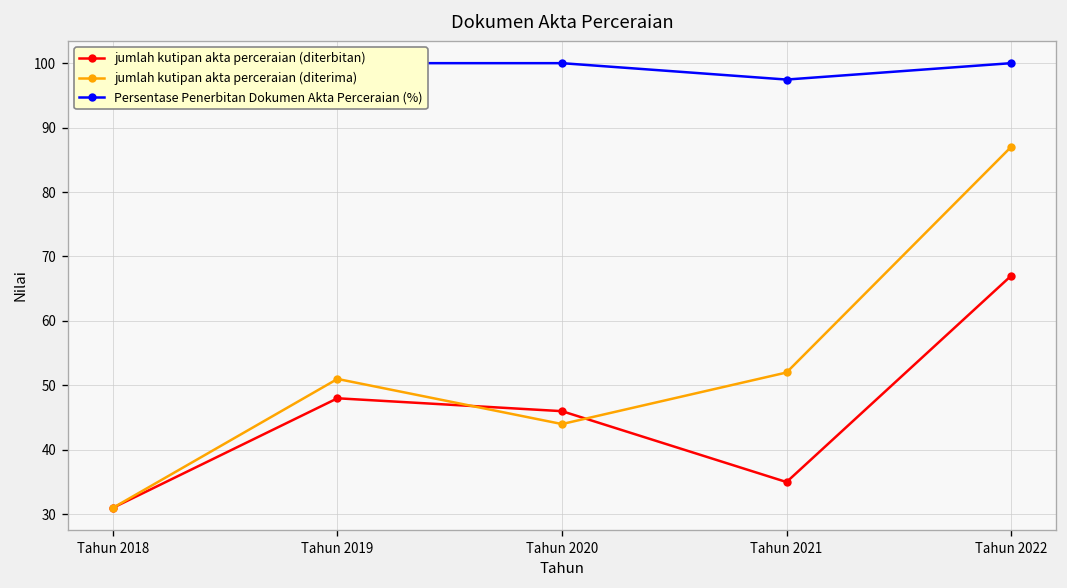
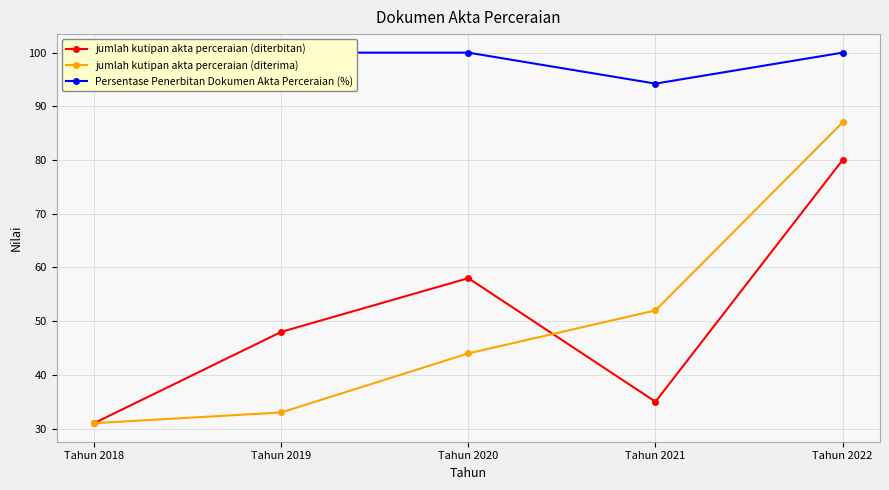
  {
    "jumlah kutipan akta perceraian (diterbitan)": {
      "Tahun 2019": 48,
-     "Tahun 2020": 46,
+     "Tahun 2020": 58,
      "Tahun 2021": 35,
-     "Tahun 2022": 67
+     "Tahun 2022": 80
    },
    "jumlah kutipan akta perceraian (diterima)": {
-     "Tahun 2019": 51,
+     "Tahun 2019": 33,
      "Tahun 2020": 44,
      "Tahun 2021": 52,
      "Tahun 2022": 87
    },
    "Persentase Penerbitan Dokumen Akta Perceraian (%)": {
      "Tahun 2020": 100,
-     "Tahun 2021": 97,
+     "Tahun 2021": 94,
      "Tahun 2022": 100
    }
  }
